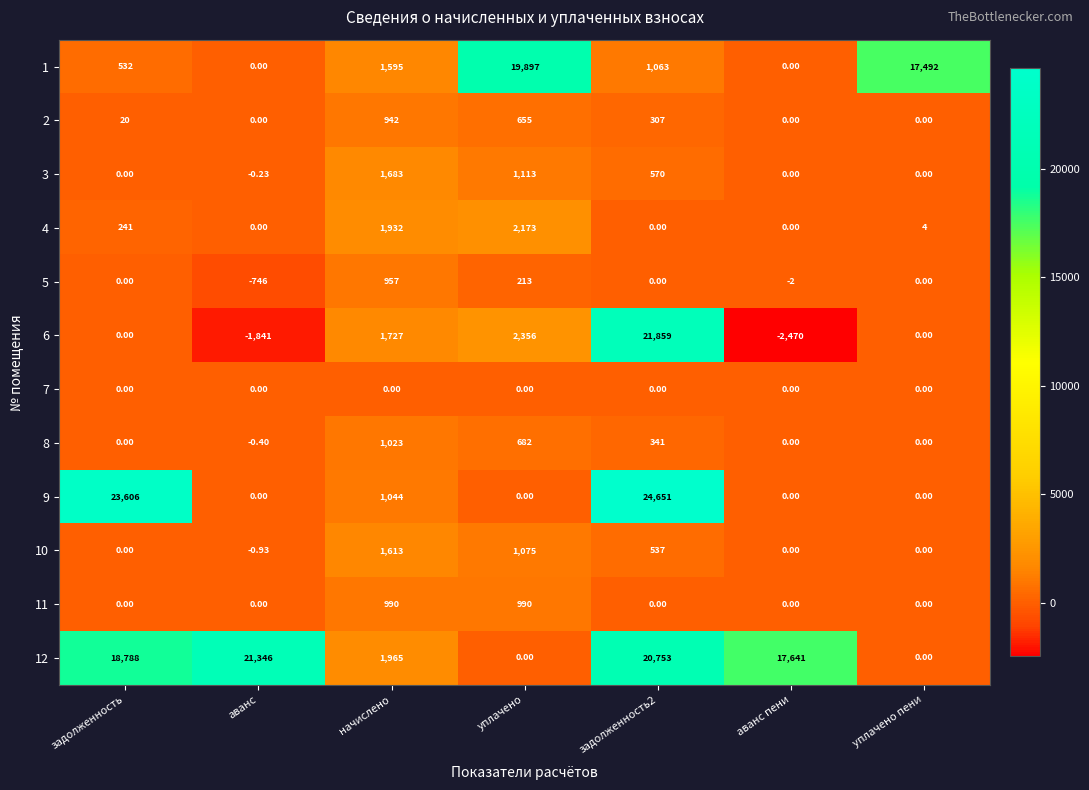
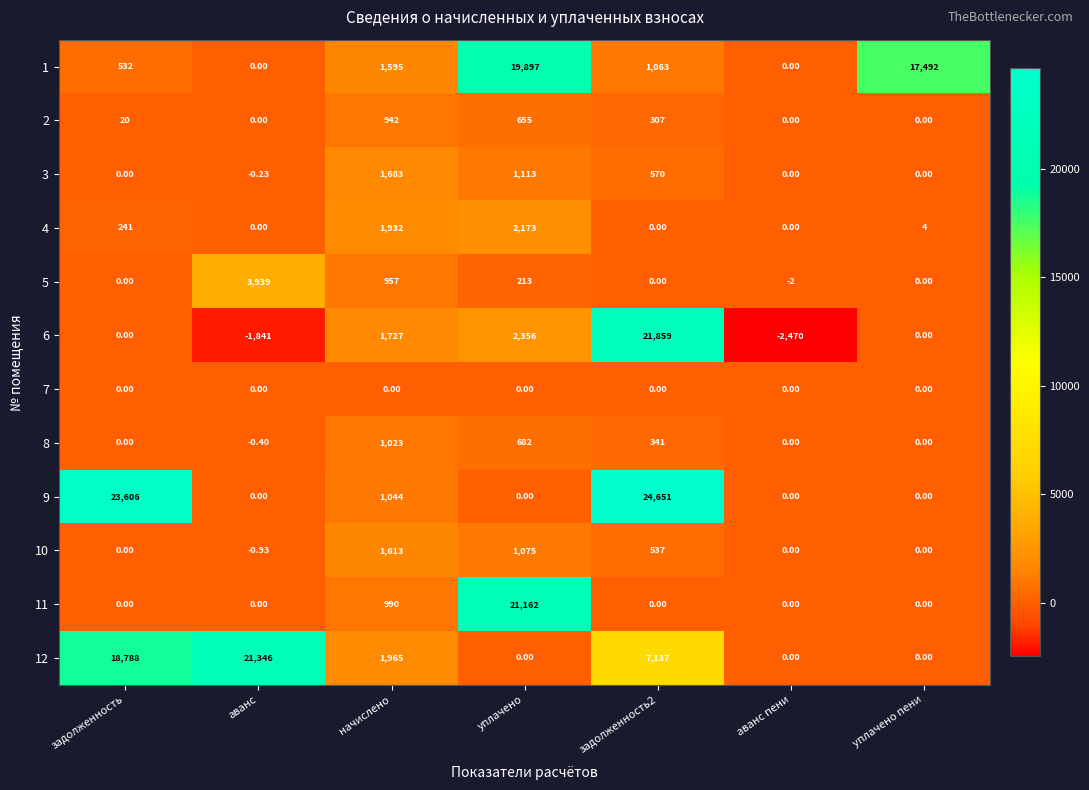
  {
    "1": {
      "задолженность": "532",
      "аванс": "0.00",
      "начислено": "1,595",
      "уплачено": "19,897",
      "задолженность2": "1,063",
      "аванс пени": "0.00",
      "уплачено пени": "17,492"
    },
    "2": {
      "задолженность": "20",
      "аванс": "0.00",
      "начислено": "942",
      "уплачено": "655",
      "задолженность2": "307",
      "аванс пени": "0.00",
      "уплачено пени": "0.00"
    },
    "3": {
      "задолженность": "0.00",
      "аванс": "-0.23",
      "начислено": "1,683",
      "уплачено": "1,113",
      "задолженность2": "570",
      "аванс пени": "0.00",
      "уплачено пени": "0.00"
    },
    "4": {
      "задолженность": "241",
      "аванс": "0.00",
      "начислено": "1,932",
      "уплачено": "2,173",
      "задолженность2": "0.00",
      "аванс пени": "0.00",
      "уплачено пени": "4"
    },
    "5": {
      "задолженность": "0.00",
-     "аванс": "-746",
+     "аванс": "3,939",
      "начислено": "957",
      "уплачено": "213",
      "задолженность2": "0.00",
      "аванс пени": "-2",
      "уплачено пени": "0.00"
    },
    "6": {
      "задолженность": "0.00",
      "аванс": "-1,841",
      "начислено": "1,727",
      "уплачено": "2,356",
      "задолженность2": "21,859",
      "аванс пени": "-2,470",
      "уплачено пени": "0.00"
    },
    "7": {
      "задолженность": "0.00",
      "аванс": "0.00",
      "начислено": "0.00",
      "уплачено": "0.00",
      "задолженность2": "0.00",
      "аванс пени": "0.00",
      "уплачено пени": "0.00"
    },
    "8": {
      "задолженность": "0.00",
      "аванс": "-0.40",
      "начислено": "1,023",
      "уплачено": "682",
      "задолженность2": "341",
      "аванс пени": "0.00",
      "уплачено пени": "0.00"
    },
    "9": {
      "задолженность": "23,606",
      "аванс": "0.00",
      "начислено": "1,044",
      "уплачено": "0.00",
      "задолженность2": "24,651",
      "аванс пени": "0.00",
      "уплачено пени": "0.00"
    },
    "10": {
      "задолженность": "0.00",
      "аванс": "-0.93",
      "начислено": "1,613",
      "уплачено": "1,075",
      "задолженность2": "537",
      "аванс пени": "0.00",
      "уплачено пени": "0.00"
    },
    "11": {
      "задолженность": "0.00",
      "аванс": "0.00",
      "начислено": "990",
-     "уплачено": "990",
+     "уплачено": "21,162",
      "задолженность2": "0.00",
      "аванс пени": "0.00",
      "уплачено пени": "0.00"
    },
    "12": {
      "задолженность": "18,788",
      "аванс": "21,346",
      "начислено": "1,965",
      "уплачено": "0.00",
-     "задолженность2": "20,753",
-     "аванс пени": "17,641",
+     "задолженность2": "7,137",
+     "аванс пени": "0.00",
      "уплачено пени": "0.00"
    }
  }
